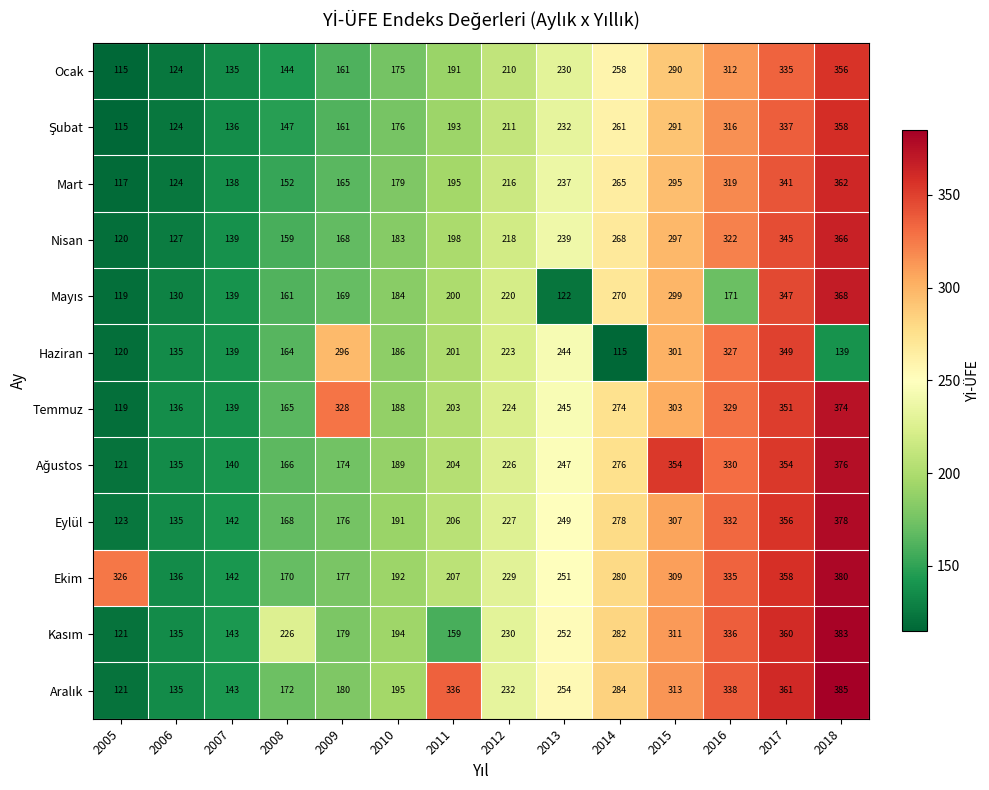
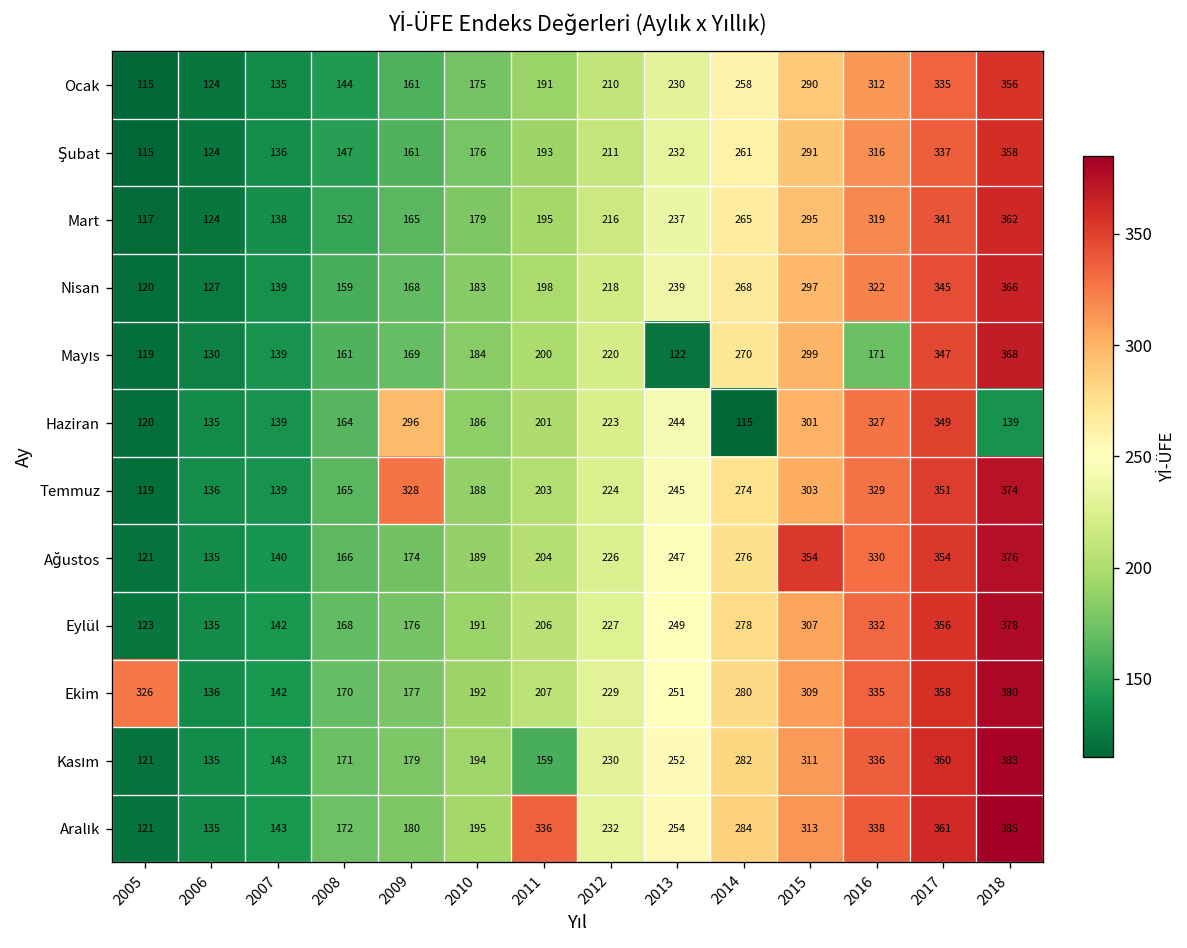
  {
    "Ocak": {
      "2005": 115,
      "2006": 124,
      "2007": 135,
      "2008": 144,
      "2009": 161,
      "2010": 175,
      "2011": 191,
      "2012": 210,
      "2013": 230,
      "2014": 258,
      "2015": 290,
      "2016": 312,
      "2017": 335,
      "2018": 356
    },
    "Şubat": {
      "2005": 115,
      "2006": 124,
      "2007": 136,
      "2008": 147,
      "2009": 161,
      "2010": 176,
      "2011": 193,
      "2012": 211,
      "2013": 232,
      "2014": 261,
      "2015": 291,
      "2016": 316,
      "2017": 337,
      "2018": 358
    },
    "Mart": {
      "2005": 117,
      "2006": 124,
      "2007": 138,
      "2008": 152,
      "2009": 165,
      "2010": 179,
      "2011": 195,
      "2012": 216,
      "2013": 237,
      "2014": 265,
      "2015": 295,
      "2016": 319,
      "2017": 341,
      "2018": 362
    },
    "Nisan": {
      "2005": 120,
      "2006": 127,
      "2007": 139,
      "2008": 159,
      "2009": 168,
      "2010": 183,
      "2011": 198,
      "2012": 218,
      "2013": 239,
      "2014": 268,
      "2015": 297,
      "2016": 322,
      "2017": 345,
      "2018": 366
    },
    "Mayıs": {
      "2005": 119,
      "2006": 130,
      "2007": 139,
      "2008": 161,
      "2009": 169,
      "2010": 184,
      "2011": 200,
      "2012": 220,
      "2013": 122,
      "2014": 270,
      "2015": 299,
      "2016": 171,
      "2017": 347,
      "2018": 368
    },
    "Haziran": {
      "2005": 120,
      "2006": 135,
      "2007": 139,
      "2008": 164,
      "2009": 296,
      "2010": 186,
      "2011": 201,
      "2012": 223,
      "2013": 244,
      "2014": 115,
      "2015": 301,
      "2016": 327,
      "2017": 349,
      "2018": 139
    },
    "Temmuz": {
      "2005": 119,
      "2006": 136,
      "2007": 139,
      "2008": 165,
      "2009": 328,
      "2010": 188,
      "2011": 203,
      "2012": 224,
      "2013": 245,
      "2014": 274,
      "2015": 303,
      "2016": 329,
      "2017": 351,
      "2018": 374
    },
    "Ağustos": {
      "2005": 121,
      "2006": 135,
      "2007": 140,
      "2008": 166,
      "2009": 174,
      "2010": 189,
      "2011": 204,
      "2012": 226,
      "2013": 247,
      "2014": 276,
      "2015": 354,
      "2016": 330,
      "2017": 354,
      "2018": 376
    },
    "Eylül": {
      "2005": 123,
      "2006": 135,
      "2007": 142,
      "2008": 168,
      "2009": 176,
      "2010": 191,
      "2011": 206,
      "2012": 227,
      "2013": 249,
      "2014": 278,
      "2015": 307,
      "2016": 332,
      "2017": 356,
      "2018": 378
    },
    "Ekim": {
      "2005": 326,
      "2006": 136,
      "2007": 142,
      "2008": 170,
      "2009": 177,
      "2010": 192,
      "2011": 207,
      "2012": 229,
      "2013": 251,
      "2014": 280,
      "2015": 309,
      "2016": 335,
      "2017": 358,
      "2018": 380
    },
    "Kasım": {
      "2005": 121,
      "2006": 135,
      "2007": 143,
-     "2008": 226,
+     "2008": 171,
      "2009": 179,
      "2010": 194,
      "2011": 159,
      "2012": 230,
      "2013": 252,
      "2014": 282,
      "2015": 311,
      "2016": 336,
      "2017": 360,
      "2018": 383
    },
    "Aralık": {
      "2005": 121,
      "2006": 135,
      "2007": 143,
      "2008": 172,
      "2009": 180,
      "2010": 195,
      "2011": 336,
      "2012": 232,
      "2013": 254,
      "2014": 284,
      "2015": 313,
      "2016": 338,
      "2017": 361,
      "2018": 385
    }
  }
